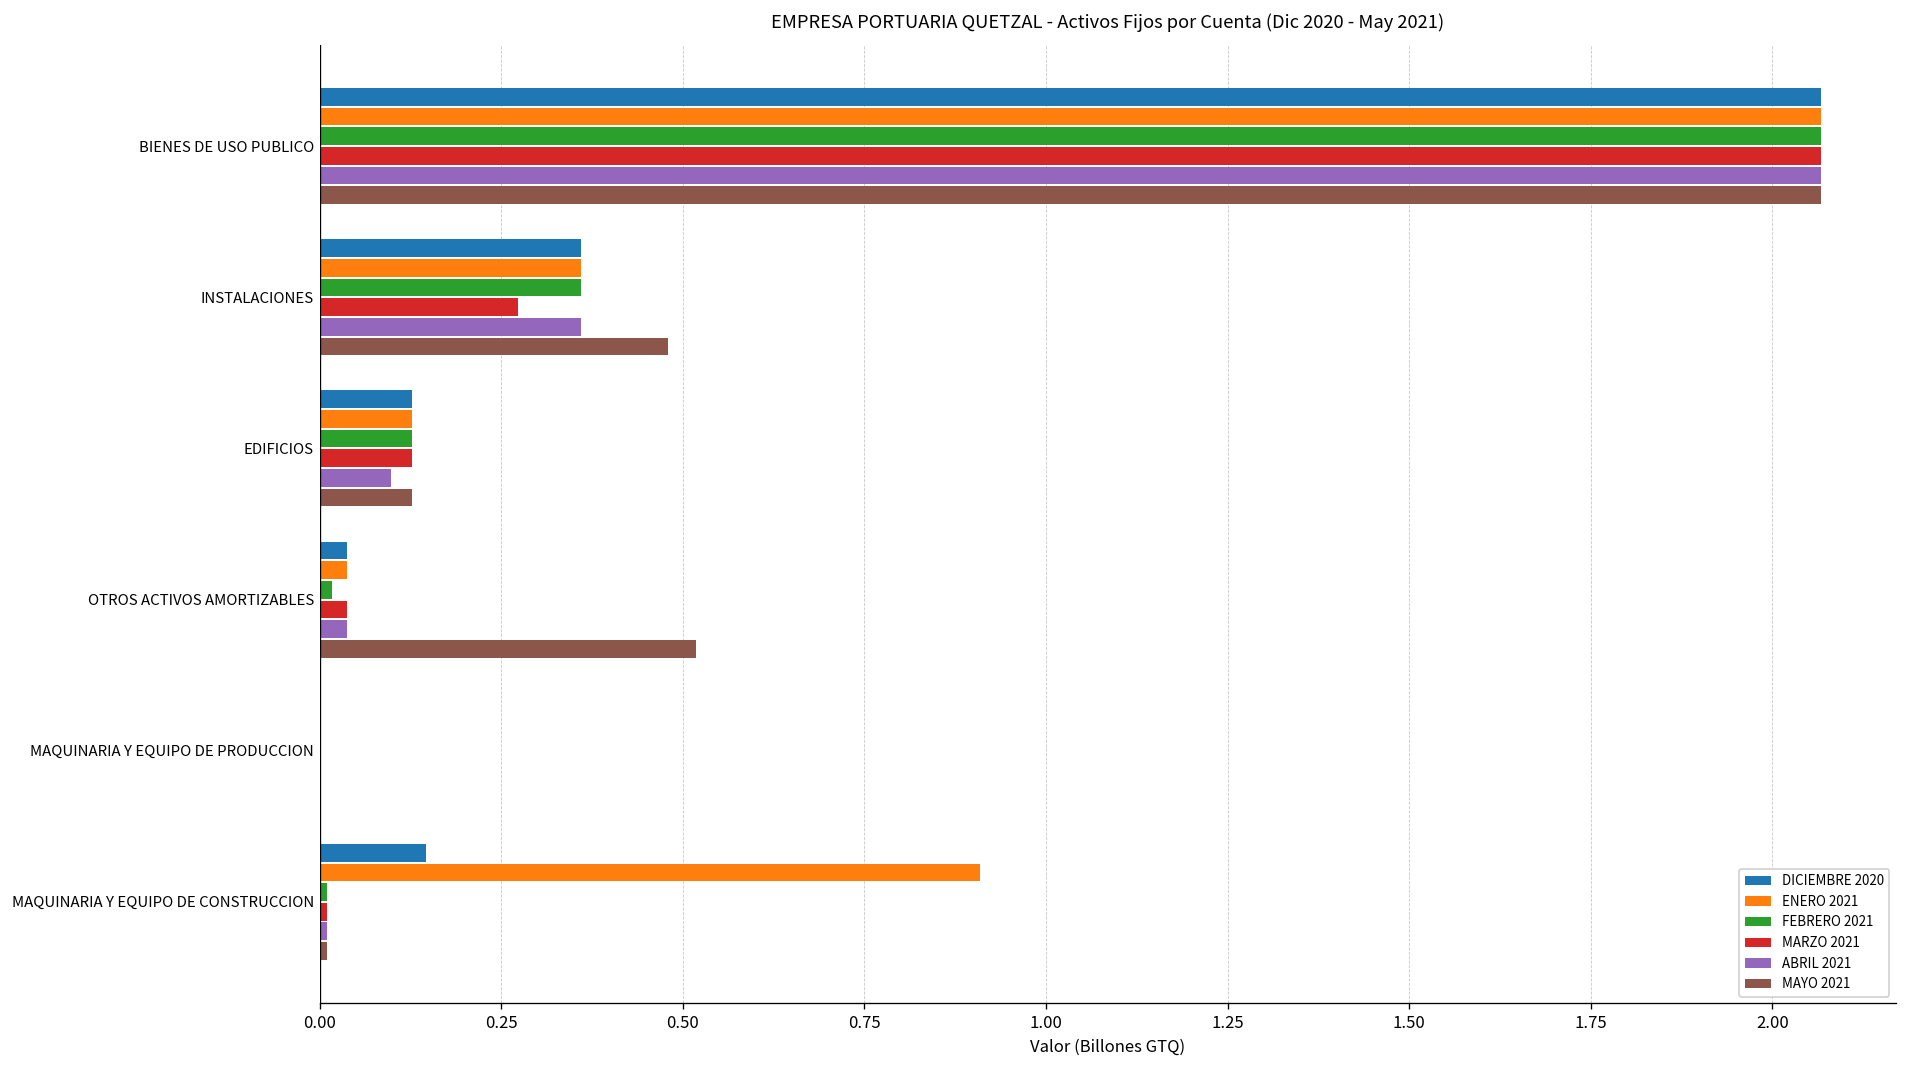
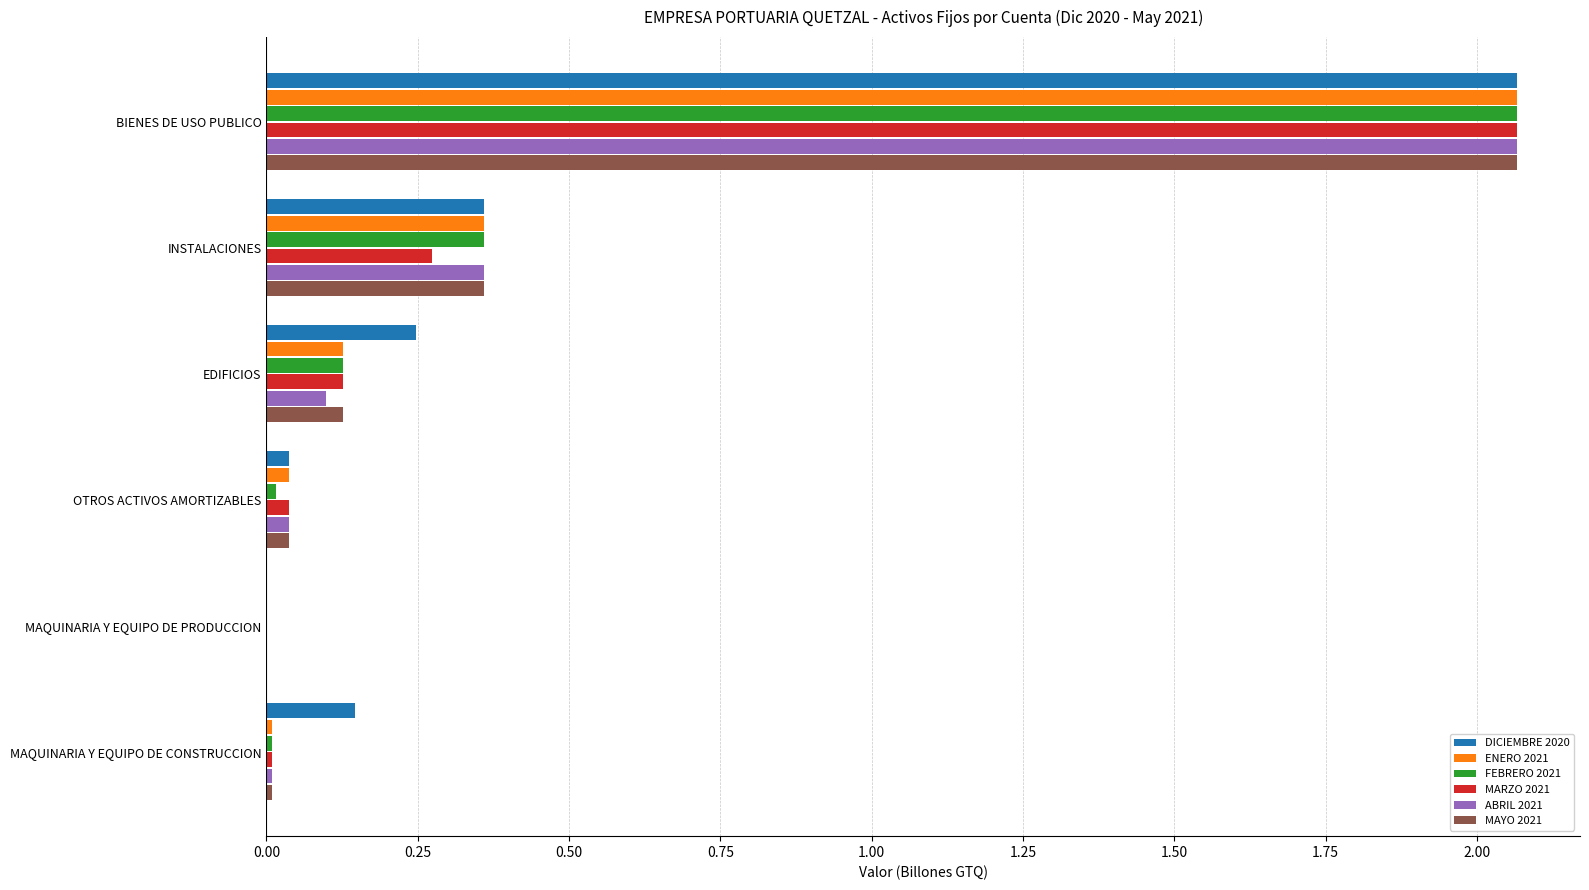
  {
    "DICIEMBRE 2020": {
      "BIENES DE USO PUBLICO": 2.07,
      "INSTALACIONES": 0.36,
-     "EDIFICIOS": 0.13,
+     "EDIFICIOS": 0.25,
      "OTROS ACTIVOS AMORTIZABLES": 0.04,
      "MAQUINARIA Y EQUIPO DE CONSTRUCCION": 0.15
    },
    "ENERO 2021": {
      "BIENES DE USO PUBLICO": 2.07,
      "INSTALACIONES": 0.36,
      "EDIFICIOS": 0.13,
      "OTROS ACTIVOS AMORTIZABLES": 0.04,
-     "MAQUINARIA Y EQUIPO DE CONSTRUCCION": 0.91
+     "MAQUINARIA Y EQUIPO DE CONSTRUCCION": 0.01
    },
    "FEBRERO 2021": {
      "BIENES DE USO PUBLICO": 2.07,
      "INSTALACIONES": 0.36,
      "EDIFICIOS": 0.13,
      "OTROS ACTIVOS AMORTIZABLES": 0.02,
      "MAQUINARIA Y EQUIPO DE CONSTRUCCION": 0.01
    },
    "MARZO 2021": {
      "BIENES DE USO PUBLICO": 2.07,
      "INSTALACIONES": 0.27,
      "EDIFICIOS": 0.13,
      "OTROS ACTIVOS AMORTIZABLES": 0.04,
      "MAQUINARIA Y EQUIPO DE CONSTRUCCION": 0.01
    },
    "ABRIL 2021": {
      "BIENES DE USO PUBLICO": 2.07,
      "INSTALACIONES": 0.36,
      "EDIFICIOS": 0.10,
      "OTROS ACTIVOS AMORTIZABLES": 0.04,
      "MAQUINARIA Y EQUIPO DE CONSTRUCCION": 0.01
    },
    "MAYO 2021": {
      "BIENES DE USO PUBLICO": 2.07,
-     "INSTALACIONES": 0.48,
+     "INSTALACIONES": 0.36,
      "EDIFICIOS": 0.13,
-     "OTROS ACTIVOS AMORTIZABLES": 0.52,
+     "OTROS ACTIVOS AMORTIZABLES": 0.04,
      "MAQUINARIA Y EQUIPO DE CONSTRUCCION": 0.01
    }
  }
